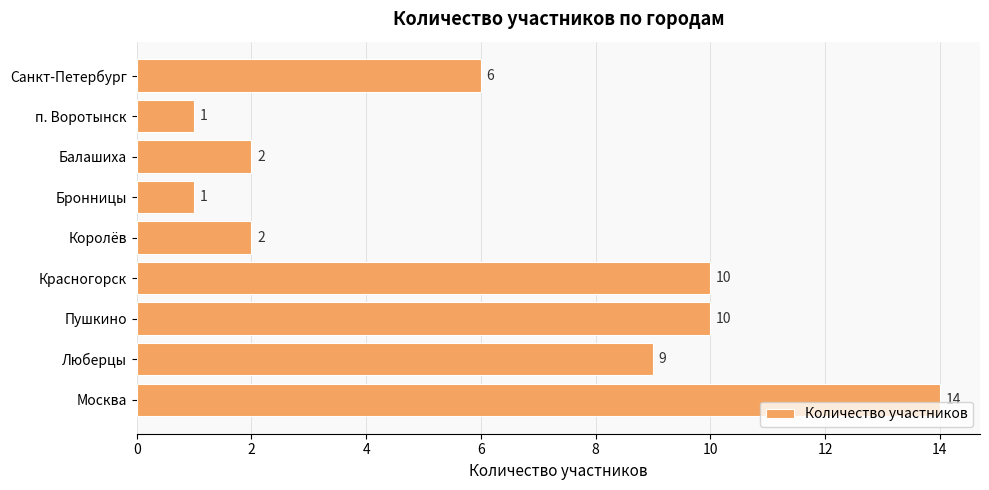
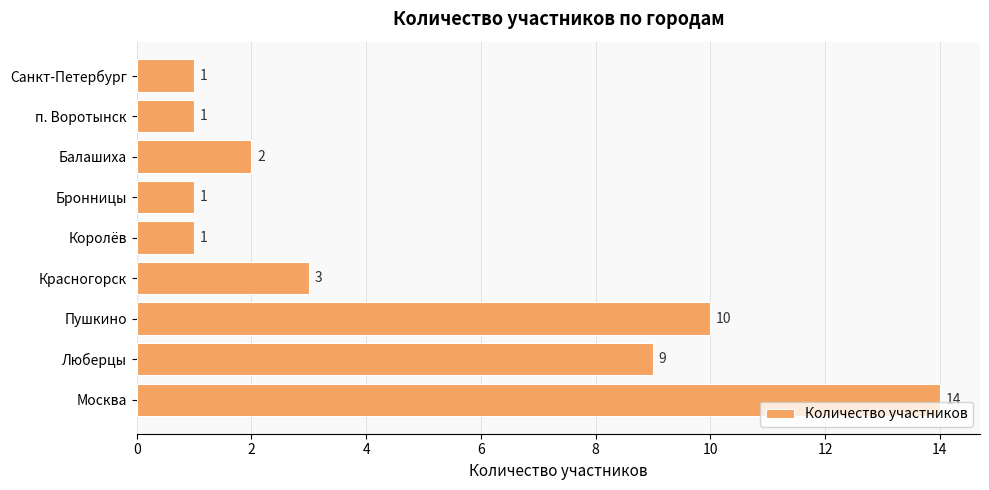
  {
-   "Санкт-Петербург": 6,
+   "Санкт-Петербург": 1,
    "п. Воротынск": 1,
    "Балашиха": 2,
    "Бронницы": 1,
-   "Королёв": 2,
-   "Красногорск": 10,
+   "Королёв": 1,
+   "Красногорск": 3,
    "Пушкино": 10,
    "Люберцы": 9
  }
